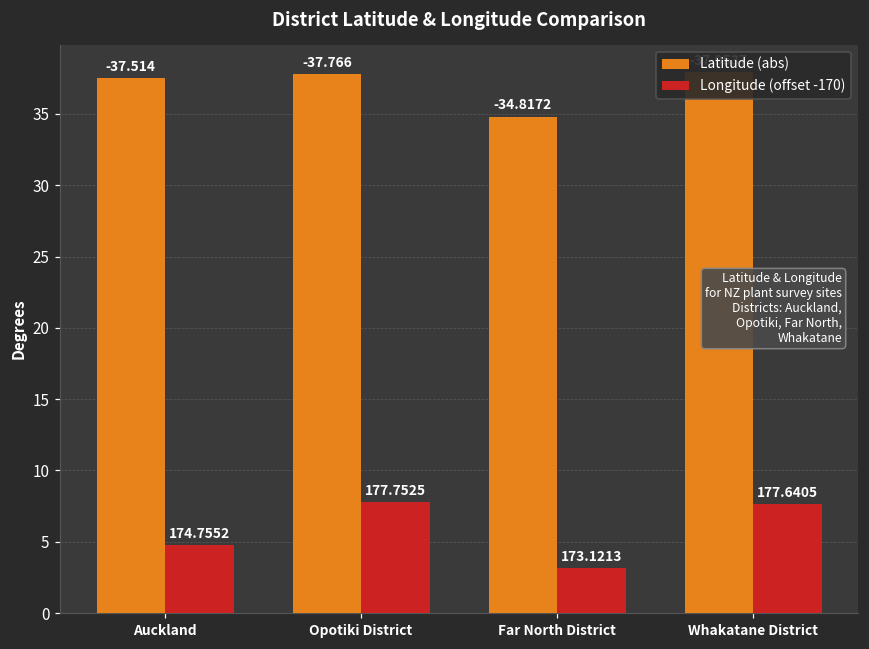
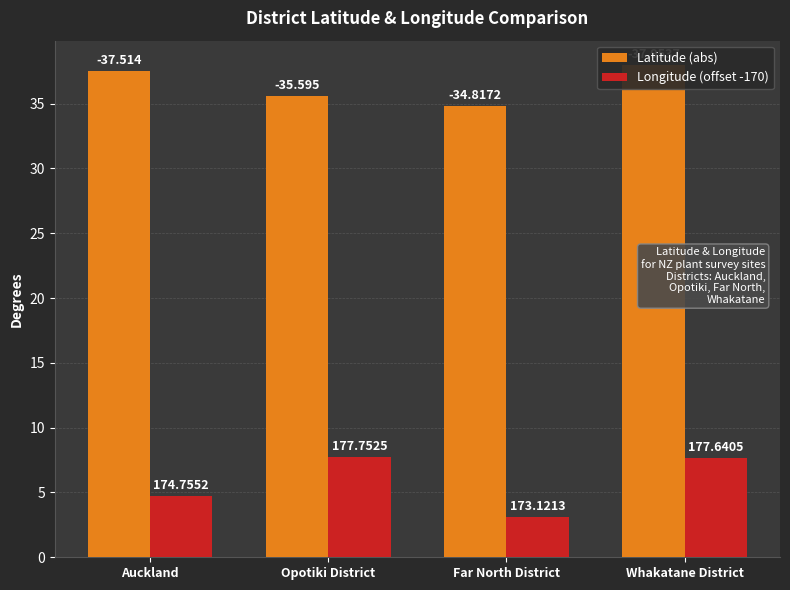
  {
    "Latitude (abs)": {
-     "Opotiki District": -37.766
+     "Opotiki District": -35.595
    }
  }
